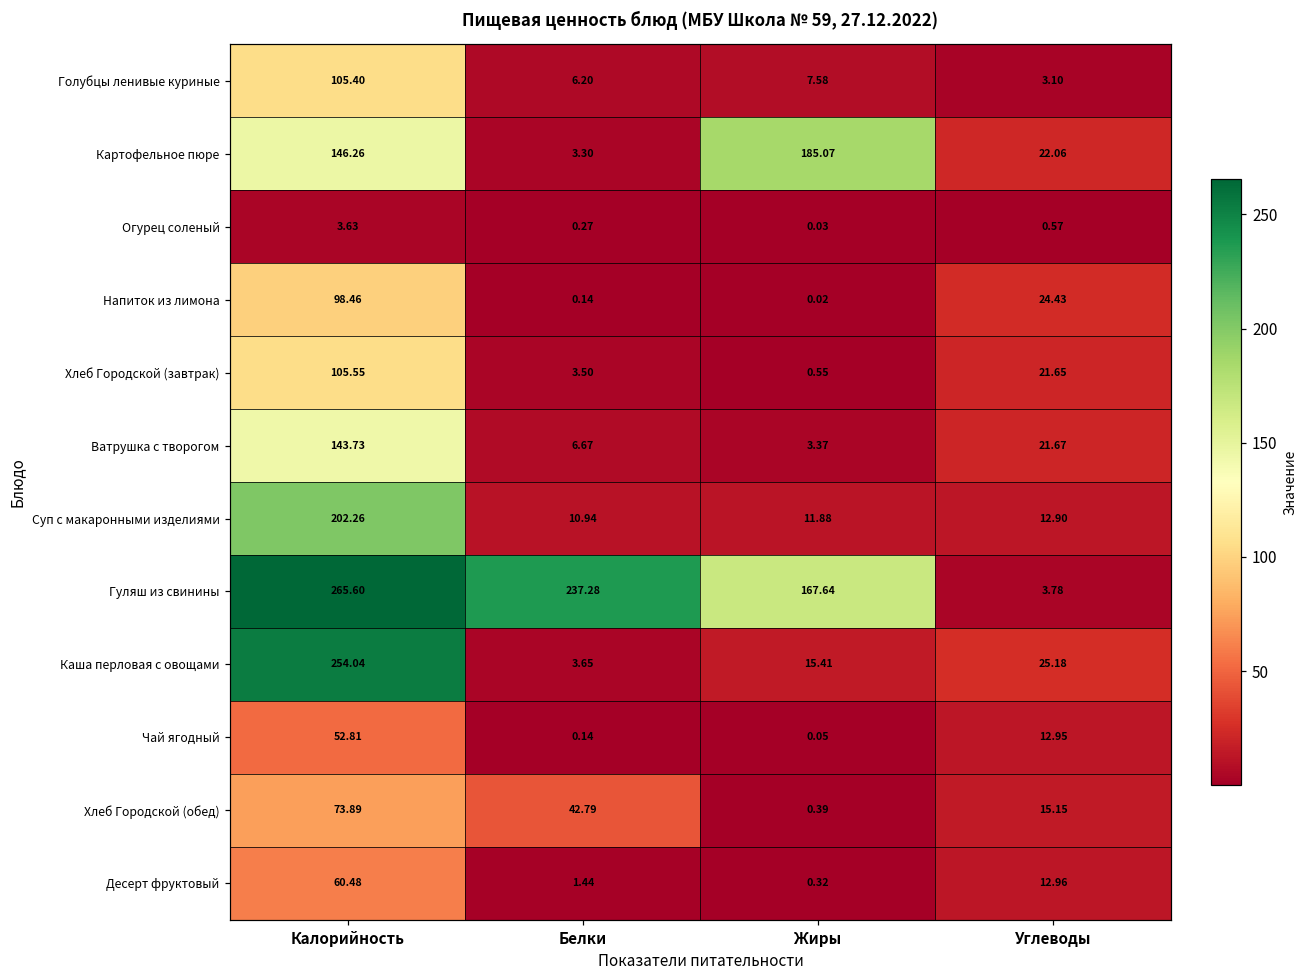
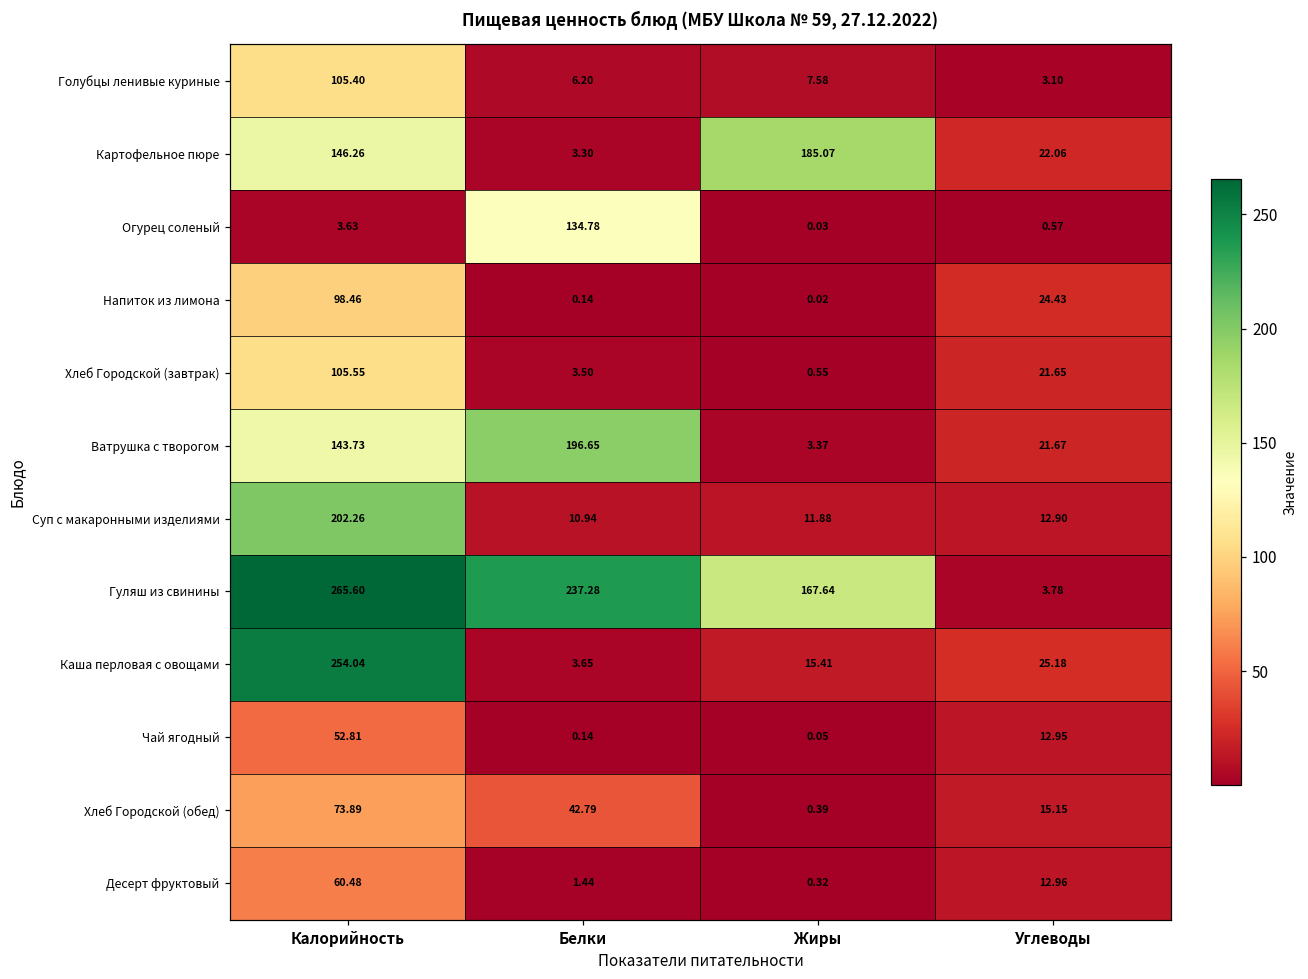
  {
    "Голубцы ленивые куриные": {
      "Калорийность": 105.40,
      "Белки": 6.20,
      "Жиры": 7.58,
      "Углеводы": 3.10
    },
    "Картофельное пюре": {
      "Калорийность": 146.26,
      "Белки": 3.30,
      "Жиры": 185.07,
      "Углеводы": 22.06
    },
    "Огурец соленый": {
      "Калорийность": 3.63,
-     "Белки": 0.27,
+     "Белки": 134.78,
      "Жиры": 0.03,
      "Углеводы": 0.57
    },
    "Напиток из лимона": {
      "Калорийность": 98.46,
      "Белки": 0.14,
      "Жиры": 0.02,
      "Углеводы": 24.43
    },
    "Хлеб Городской (завтрак)": {
      "Калорийность": 105.55,
      "Белки": 3.50,
      "Жиры": 0.55,
      "Углеводы": 21.65
    },
    "Ватрушка с творогом": {
      "Калорийность": 143.73,
-     "Белки": 6.67,
+     "Белки": 196.65,
      "Жиры": 3.37,
      "Углеводы": 21.67
    },
    "Суп с макаронными изделиями": {
      "Калорийность": 202.26,
      "Белки": 10.94,
      "Жиры": 11.88,
      "Углеводы": 12.90
    },
    "Гуляш из свинины": {
      "Калорийность": 265.60,
      "Белки": 237.28,
      "Жиры": 167.64,
      "Углеводы": 3.78
    },
    "Каша перловая с овощами": {
      "Калорийность": 254.04,
      "Белки": 3.65,
      "Жиры": 15.41,
      "Углеводы": 25.18
    },
    "Чай ягодный": {
      "Калорийность": 52.81,
      "Белки": 0.14,
      "Жиры": 0.05,
      "Углеводы": 12.95
    },
    "Хлеб Городской (обед)": {
      "Калорийность": 73.89,
      "Белки": 42.79,
      "Жиры": 0.39,
      "Углеводы": 15.15
    },
    "Десерт фруктовый": {
      "Калорийность": 60.48,
      "Белки": 1.44,
      "Жиры": 0.32,
      "Углеводы": 12.96
    }
  }
